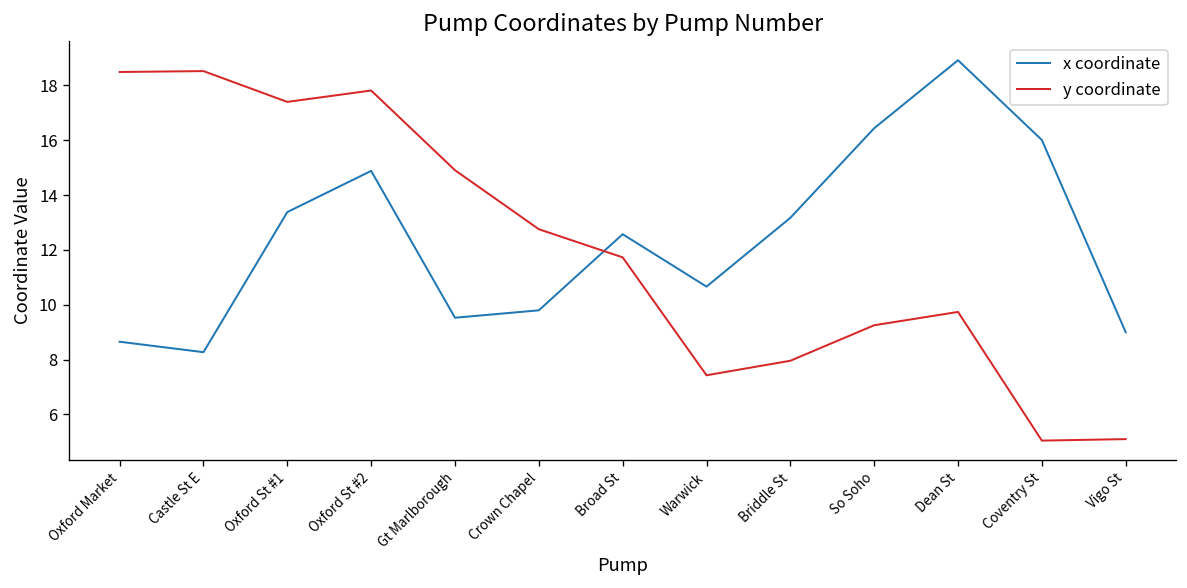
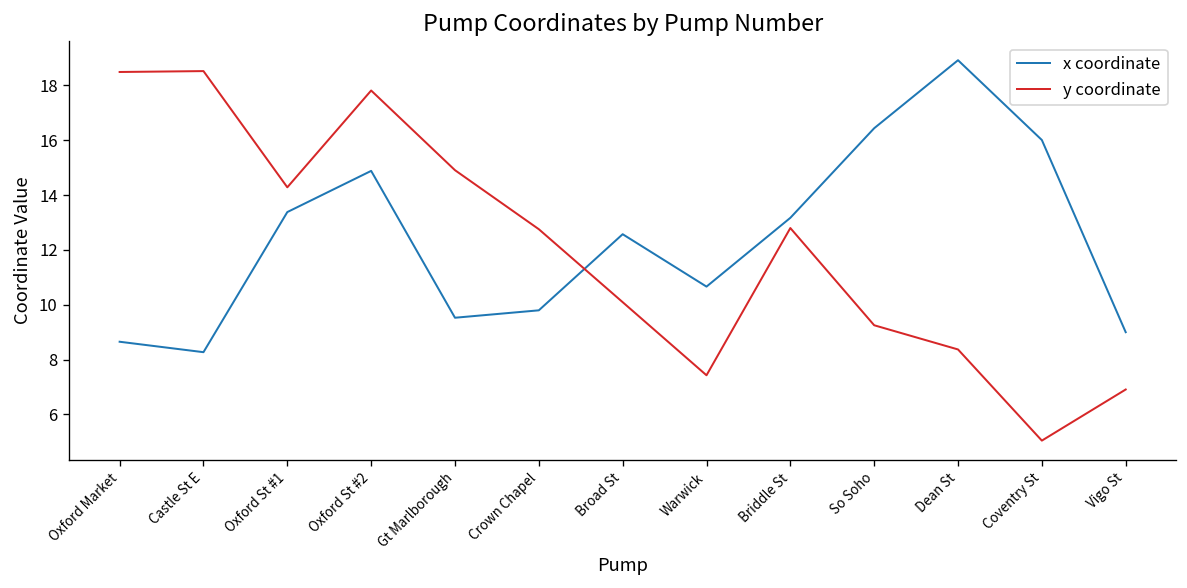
  {
    "x coordinate": {
      "Oxford Market": 8.7,
      "Castle St E": 8.3,
      "Oxford St #1": 13.4,
      "Oxford St #2": 14.9,
      "Gt Marlborough": 9.5,
      "Crown Chapel": 9.8,
      "Broad St": 12.6,
      "Warwick": 10.7,
      "Briddle St": 13.2,
      "So Soho": 16.4,
      "Dean St": 18.9,
      "Coventry St": 16.0,
      "Vigo St": 9.0
    },
    "y coordinate": {
      "Oxford Market": 18.5,
      "Castle St E": 18.5,
-     "Oxford St #1": 17.4,
+     "Oxford St #1": 14.3,
      "Oxford St #2": 17.8,
      "Gt Marlborough": 14.9,
      "Crown Chapel": 12.8,
-     "Broad St": 11.7,
+     "Broad St": 10.1,
      "Warwick": 7.4,
-     "Briddle St": 8.0,
+     "Briddle St": 12.8,
      "So Soho": 9.3,
-     "Dean St": 9.7,
+     "Dean St": 8.4,
      "Coventry St": 5.0,
-     "Vigo St": 5.1
+     "Vigo St": 6.9
    }
  }
